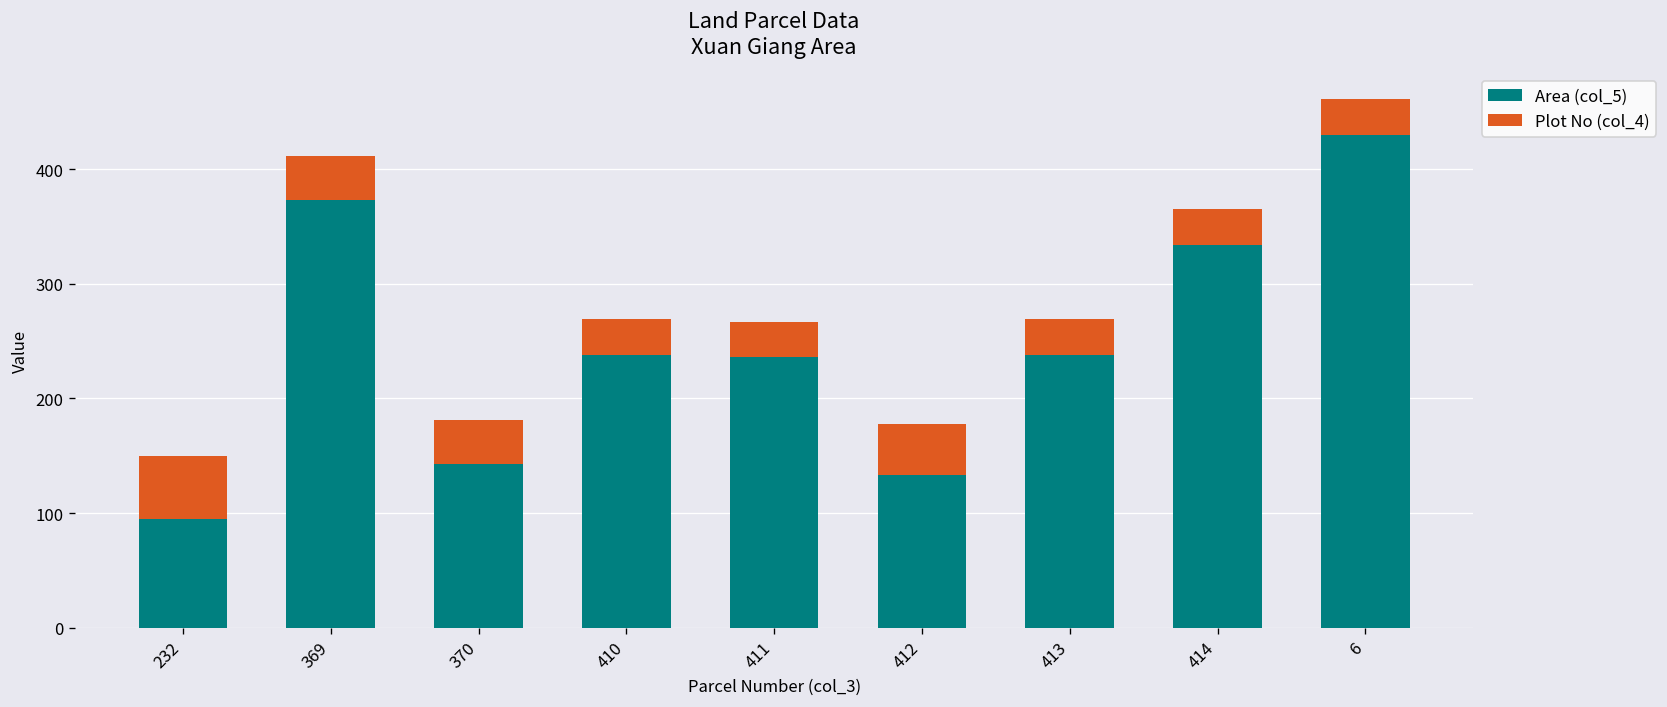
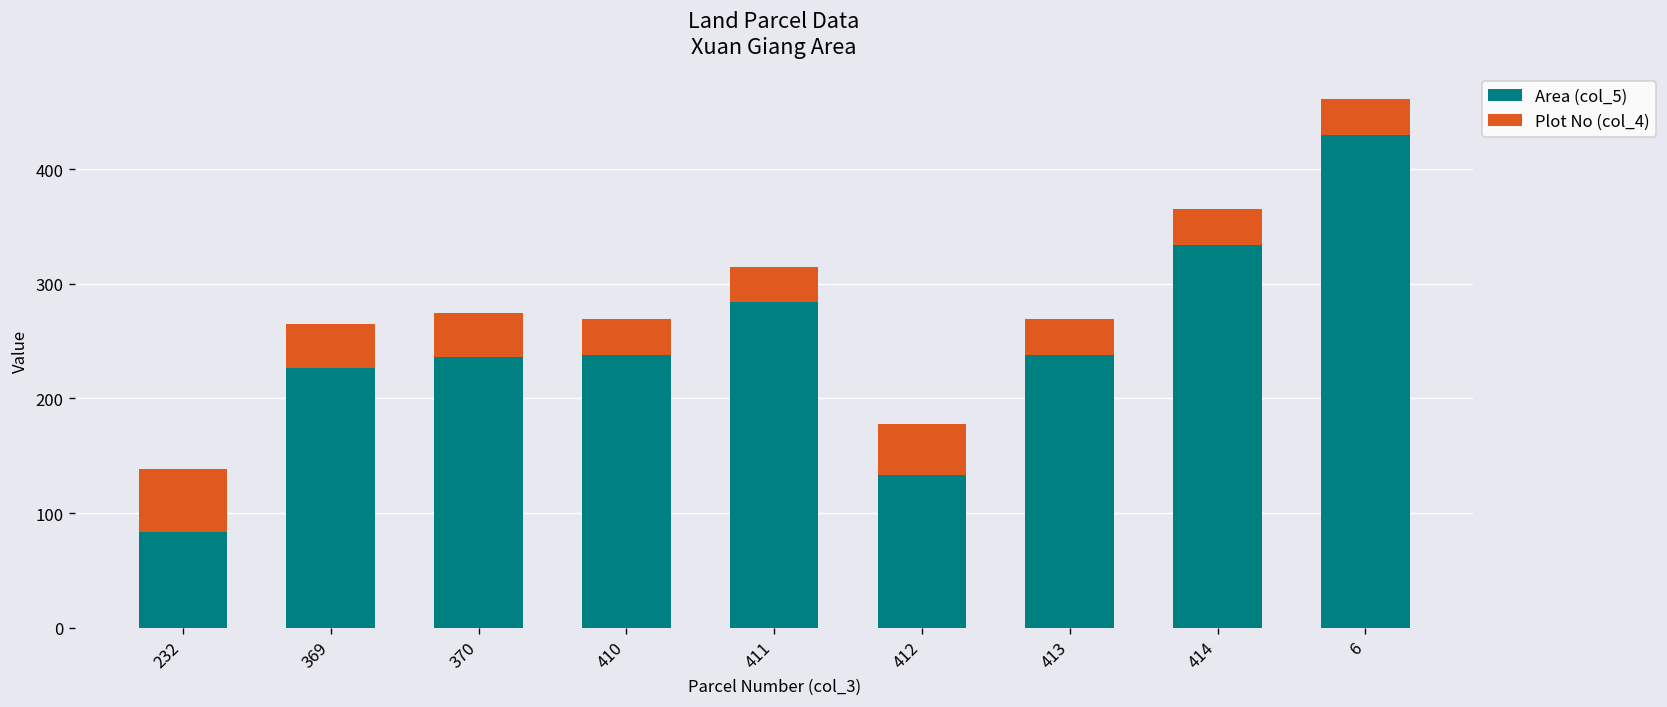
  {
    "Area (col_5)": {
-     "232": 90,
-     "369": 370,
-     "370": 140,
+     "232": 80,
+     "369": 230,
+     "370": 240,
      "410": 240,
-     "411": 240,
+     "411": 280,
      "412": 130,
      "413": 240,
      "414": 330,
      "6": 430
    },
    "Plot No (col_4)": {
      "232": 60,
      "369": 40,
      "370": 40,
      "410": 30,
      "411": 30,
      "412": 40,
      "413": 30,
      "414": 30,
      "6": 30
    }
  }
